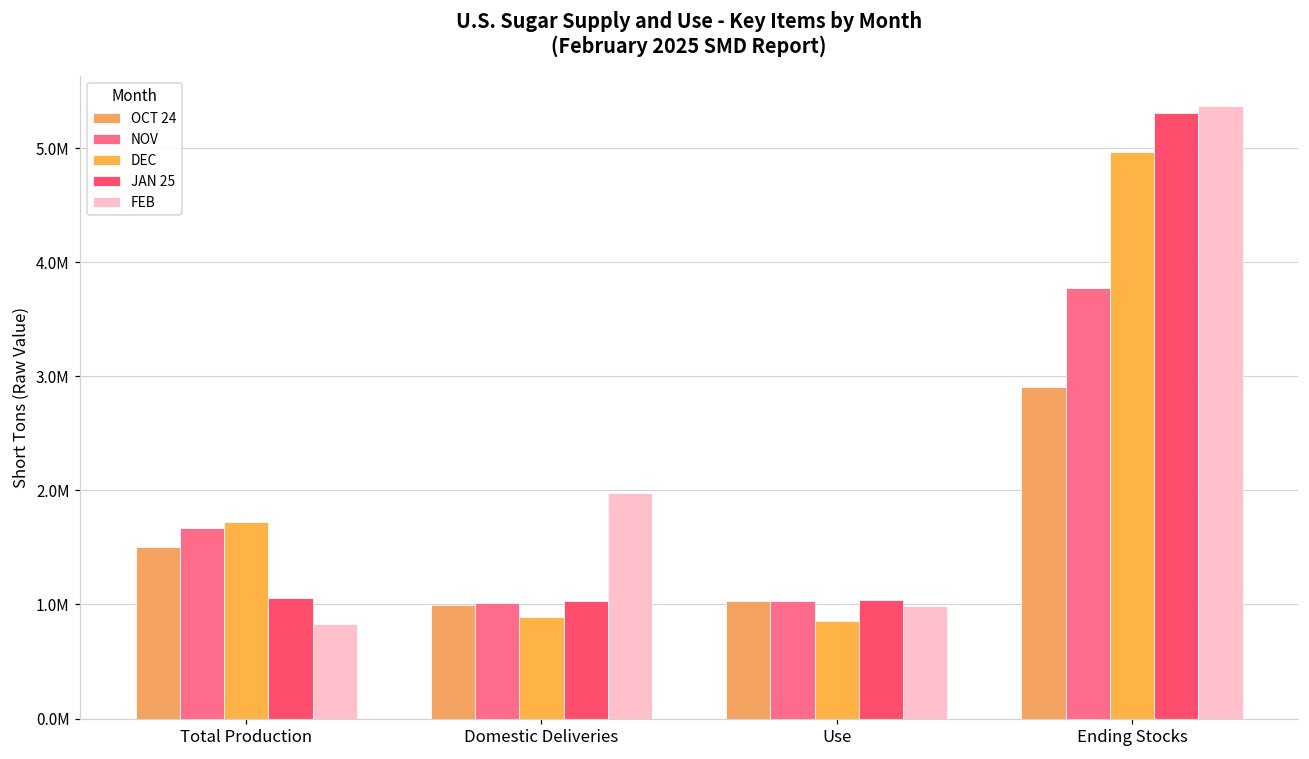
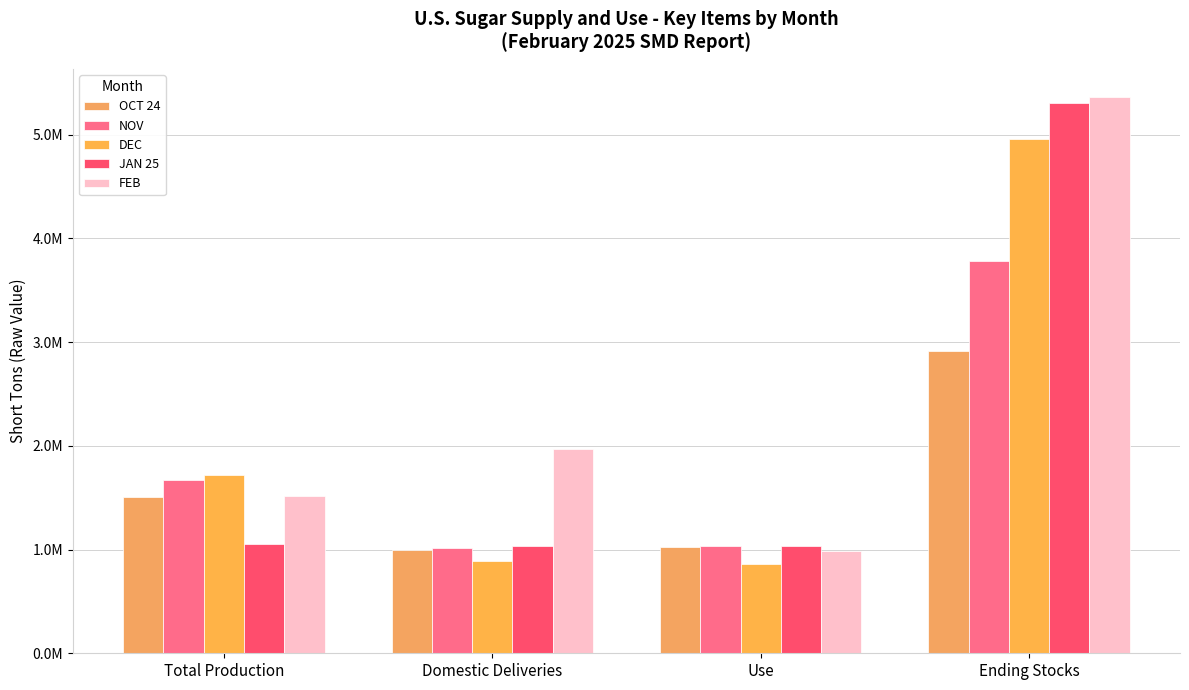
  {
    "FEB": {
-     "Total Production": 830000,
+     "Total Production": 1520000,
      "Domestic Deliveries": 1970000,
      "Use": 980000,
      "Ending Stocks": 5360000
    }
  }
